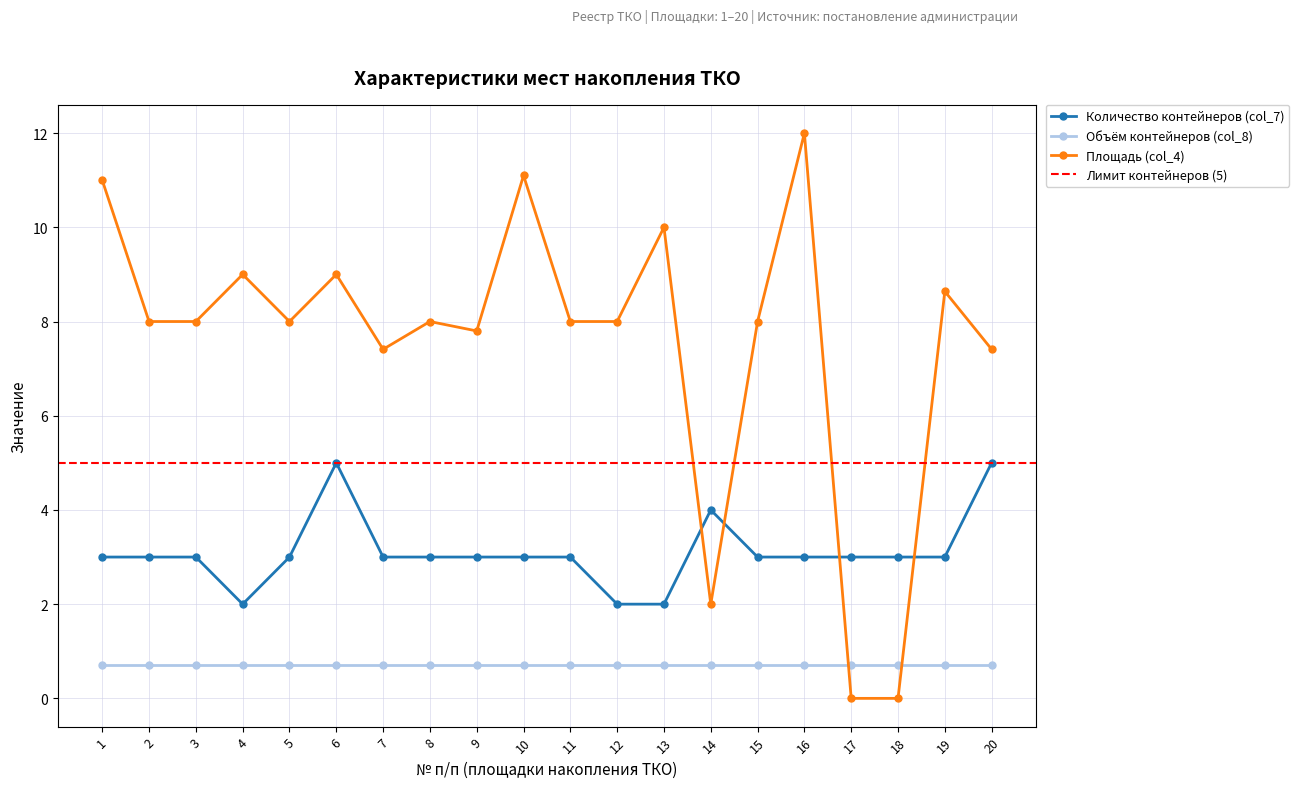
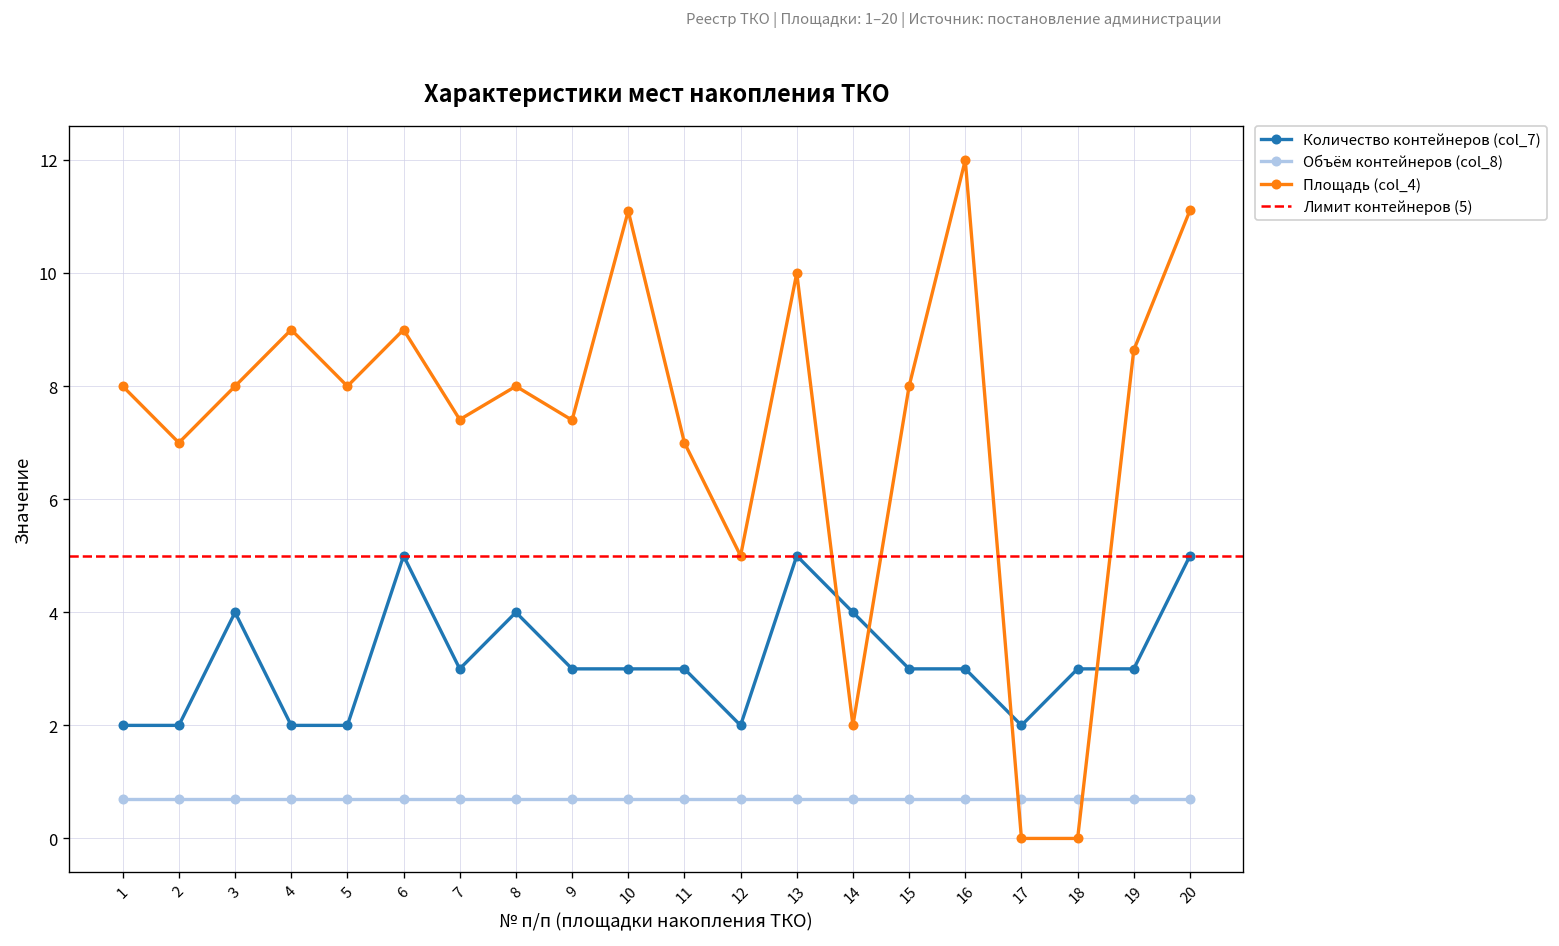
  {
    "Количество контейнеров (col_7)": {
-     "1": 3,
-     "2": 3,
-     "3": 3,
+     "1": 2,
+     "2": 2,
+     "3": 4,
      "4": 2,
-     "5": 3,
+     "5": 2,
      "6": 5,
      "7": 3,
-     "8": 3,
+     "8": 4,
      "9": 3,
      "10": 3,
      "11": 3,
      "12": 2,
-     "13": 2,
+     "13": 5,
      "14": 4,
      "15": 3,
      "16": 3,
-     "17": 3,
+     "17": 2,
      "18": 3,
      "19": 3,
      "20": 5
    },
    "Объём контейнеров (col_8)": {
      "1": 0.7,
      "2": 0.7,
      "3": 0.7,
      "4": 0.7,
      "5": 0.7,
      "6": 0.7,
      "7": 0.7,
      "8": 0.7,
      "9": 0.7,
      "10": 0.7,
      "11": 0.7,
      "12": 0.7,
      "13": 0.7,
      "14": 0.7,
      "15": 0.7,
      "16": 0.7,
      "17": 0.7,
      "18": 0.7,
      "19": 0.7,
      "20": 0.7
    },
    "Площадь (col_4)": {
-     "1": 11,
-     "2": 8,
+     "1": 8,
+     "2": 7,
      "3": 8.0,
      "4": 9.0,
      "5": 8.0,
      "6": 9.0,
      "7": 7.4,
      "8": 8.0,
-     "9": 7.8,
+     "9": 7.4,
      "10": 11.1,
-     "11": 8,
-     "12": 8,
+     "11": 7,
+     "12": 5,
      "13": 10.0,
      "14": 2.0,
      "15": 8.0,
      "16": 12.0,
      "17": 0.0,
      "18": 0.0,
      "19": 8.6,
-     "20": 7.4
+     "20": 11.1
    }
  }
